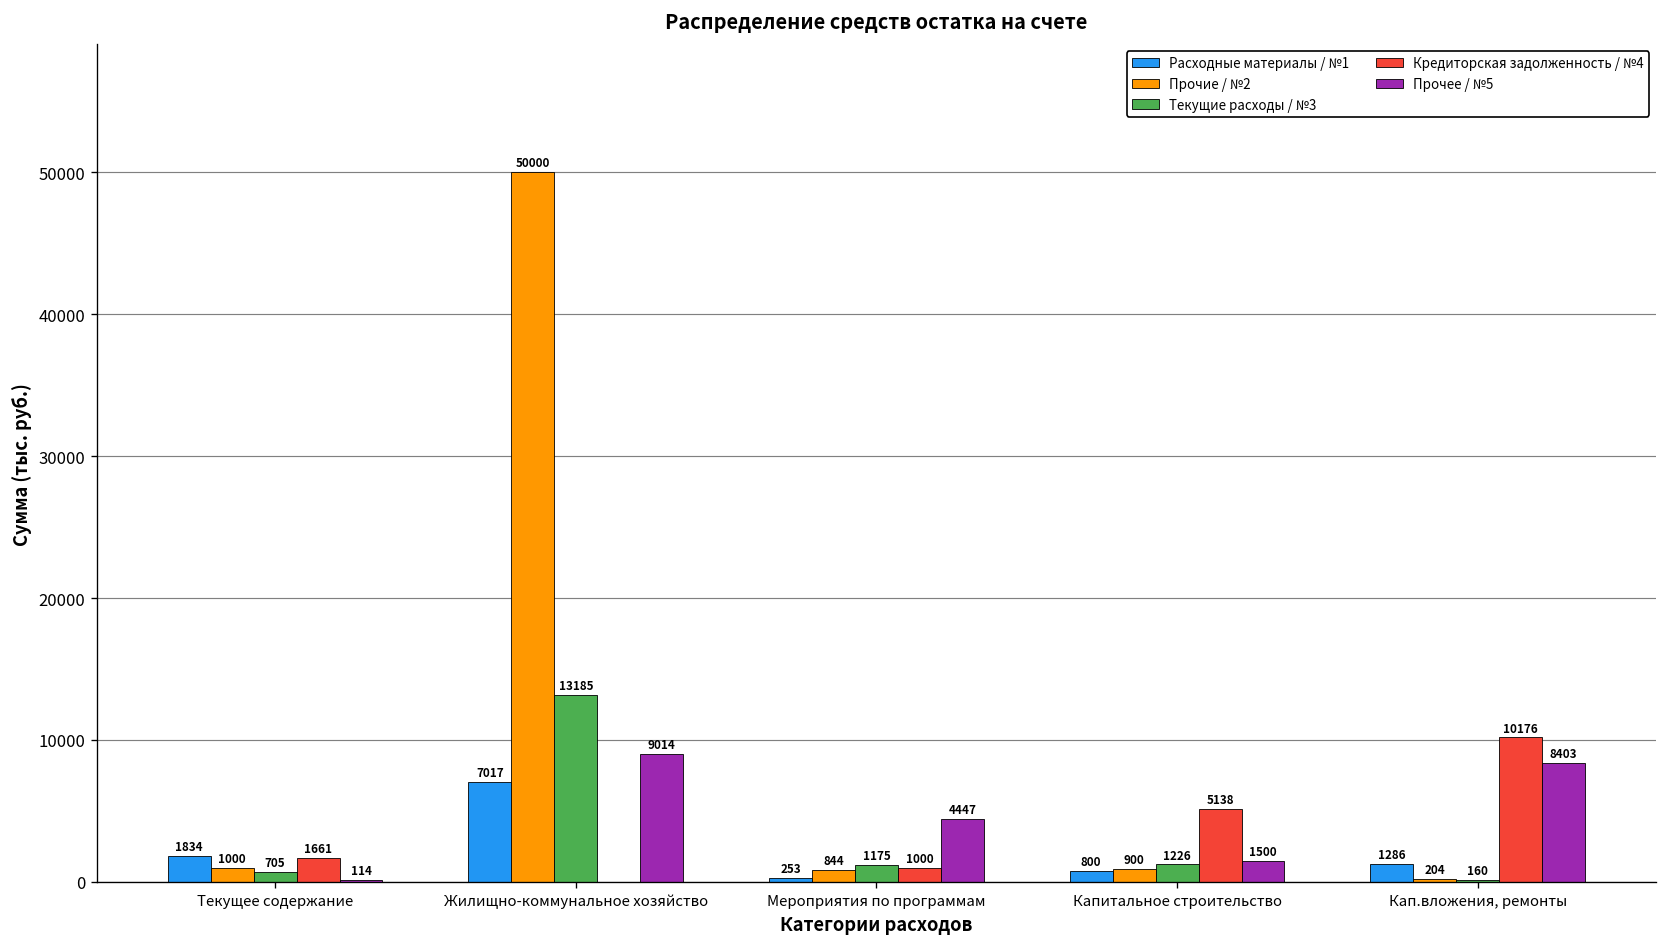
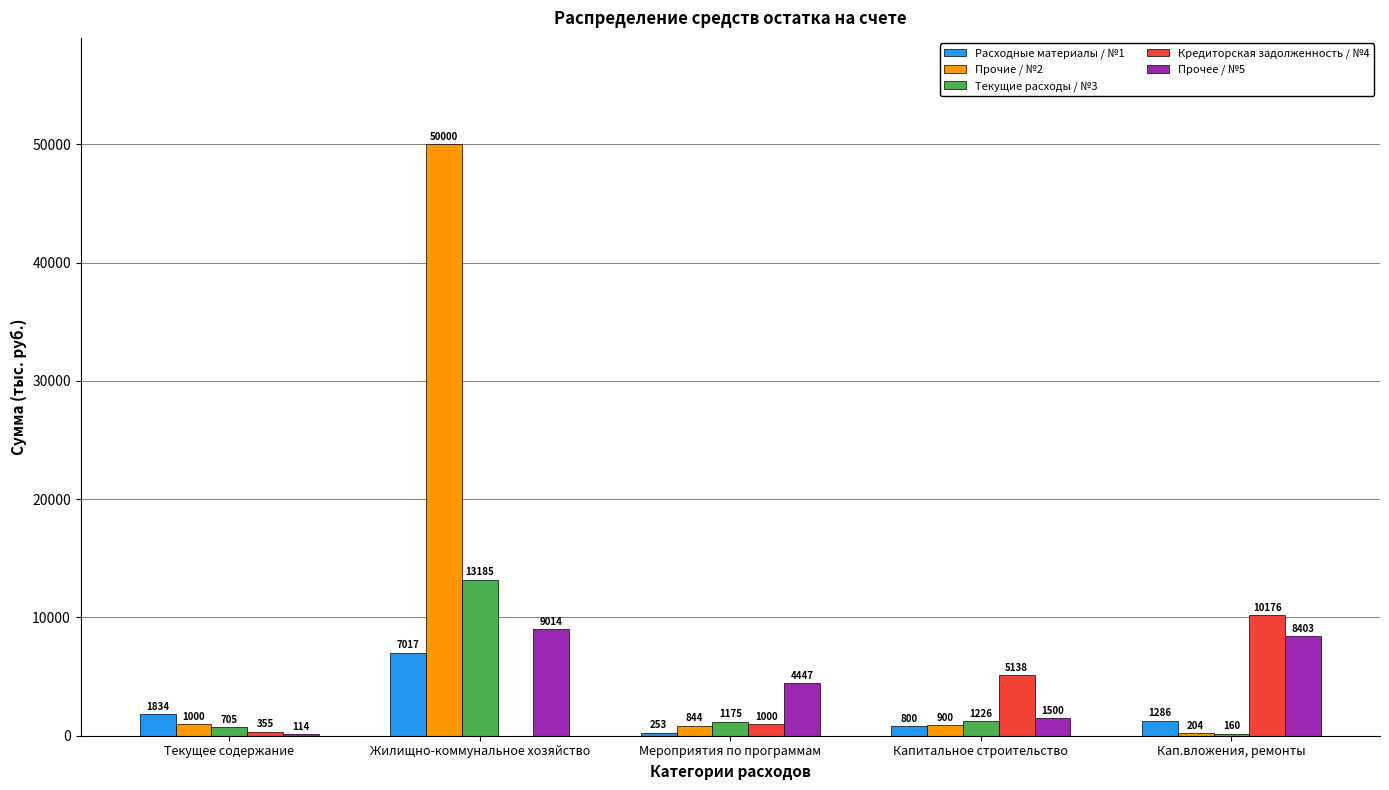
  {
    "Расходные материалы / №1": {
      "Текущее содержание": 1834,
      "Капитальное строительство": 800
    },
    "Прочие / №2": {
      "Текущее содержание": 1000,
      "Жилищно-коммунальное хозяйство": 50000,
      "Мероприятия по программам": 844,
      "Капитальное строительство": 900
    },
    "Текущие расходы / №3": {
      "Текущее содержание": 705,
      "Жилищно-коммунальное хозяйство": 13185,
      "Мероприятия по программам": 1175,
      "Капитальное строительство": 1226,
      "Кап.вложения, ремонты": 160
    },
    "Кредиторская задолженность / №4": {
-     "Текущее содержание": 1661,
+     "Текущее содержание": 355,
      "Мероприятия по программам": 1000,
      "Капитальное строительство": 5138
    },
    "Прочее / №5": {
      "Жилищно-коммунальное хозяйство": 9014,
      "Капитальное строительство": 1500
    }
  }
